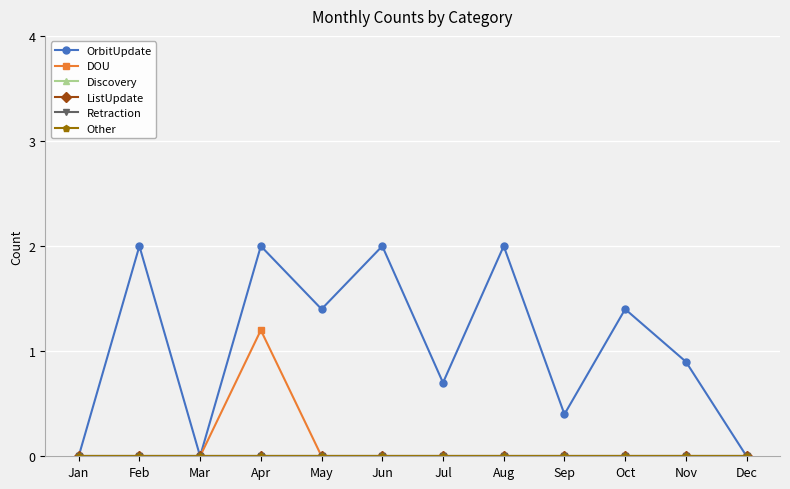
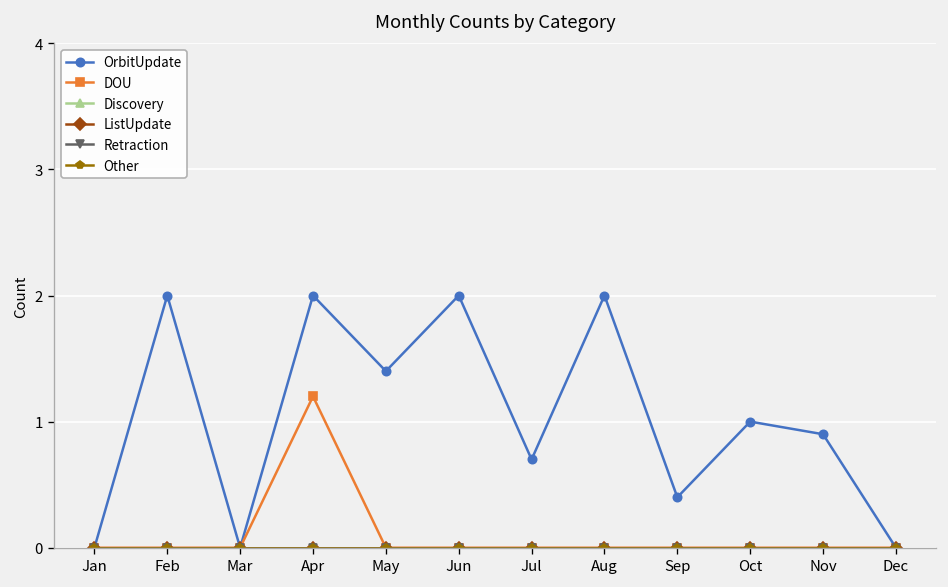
  {
    "OrbitUpdate": {
      "Feb": 2.0,
      "Apr": 2.0,
      "May": 1.4,
      "Jun": 2.0,
      "Jul": 0.7,
      "Aug": 2.0,
      "Sep": 0.4,
-     "Oct": 1.4,
+     "Oct": 1.0,
      "Nov": 0.9
    },
    "DOU": {
      "Apr": 1.2
    },
    "Other": {
      "Apr": 0.0
    }
  }
